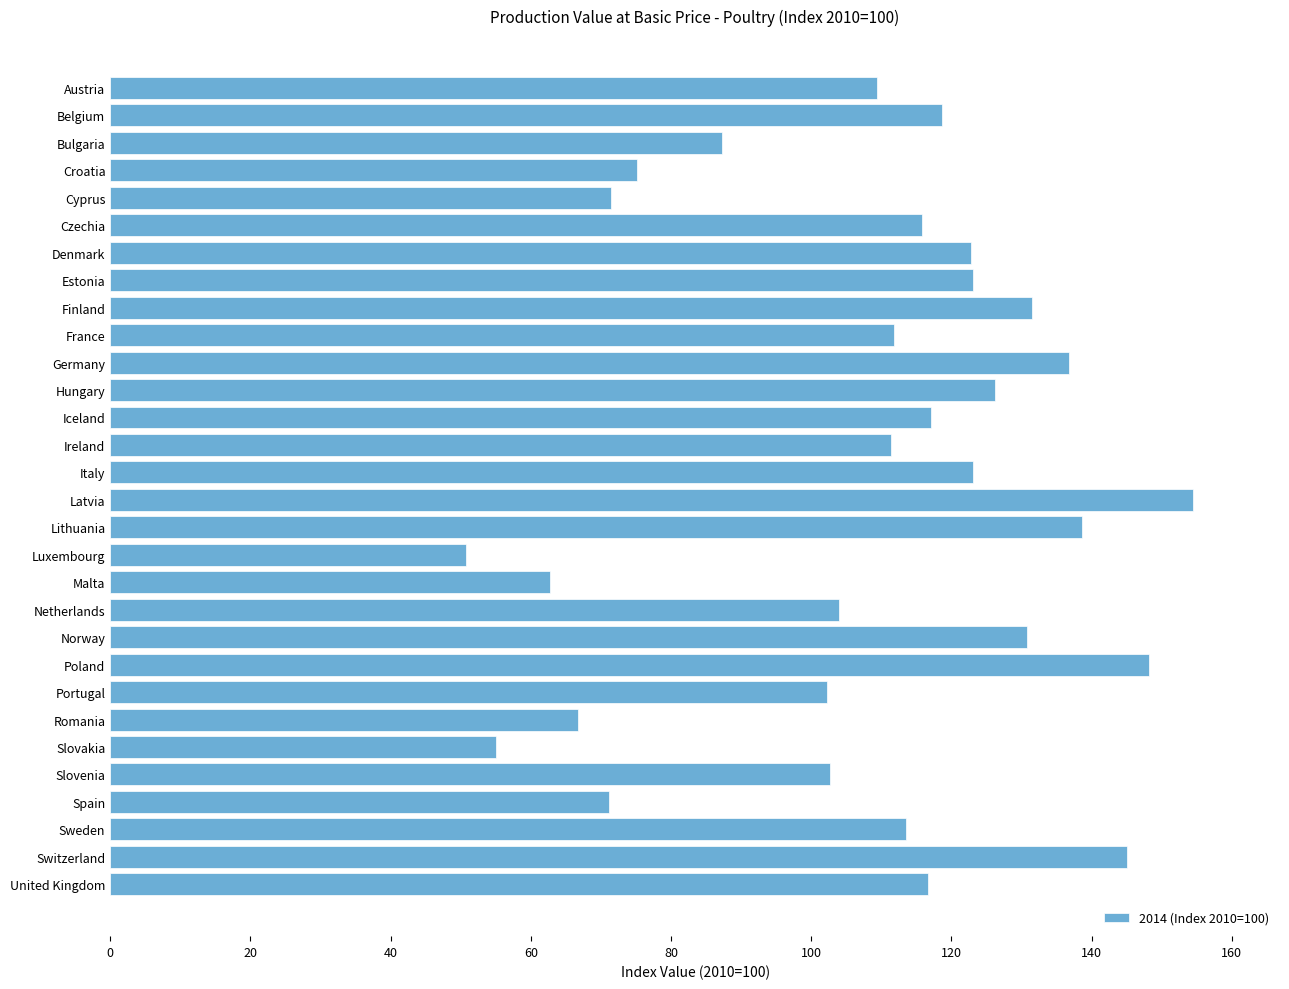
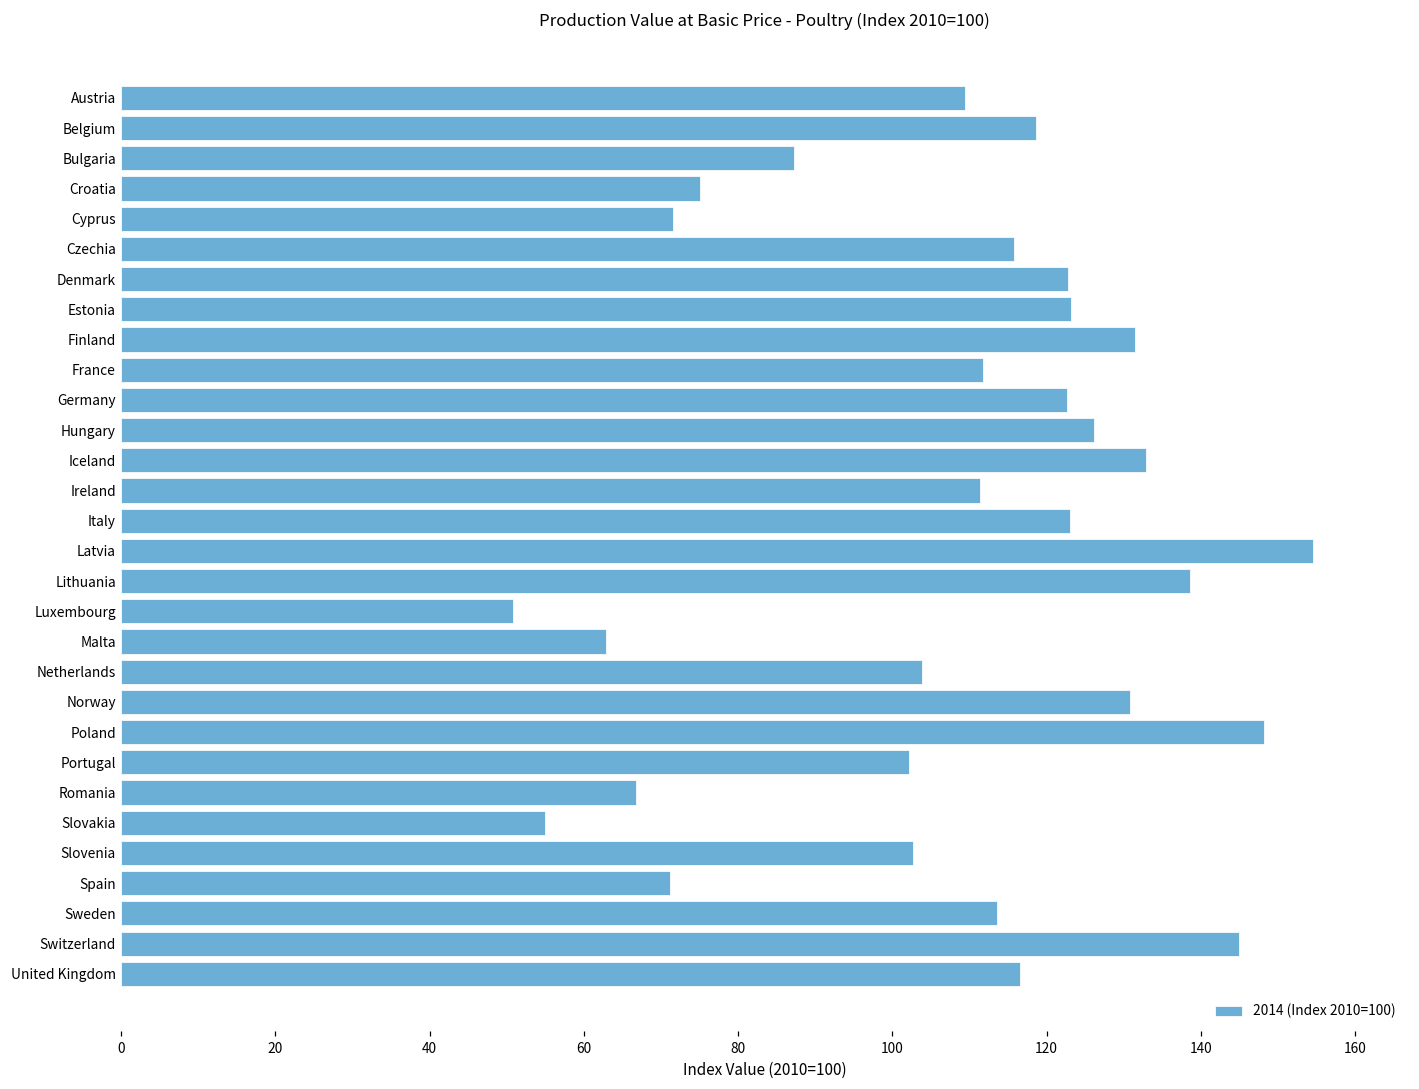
  {
    "Austria": 109,
    "Belgium": 119,
    "Bulgaria": 87,
    "Croatia": 75,
    "Cyprus": 72,
    "Czechia": 116,
    "Denmark": 123,
    "Estonia": 123,
    "Finland": 132,
    "France": 112,
-   "Germany": 137,
+   "Germany": 123,
    "Hungary": 126,
-   "Iceland": 117,
+   "Iceland": 133,
    "Ireland": 111,
    "Italy": 123,
    "Latvia": 155,
    "Lithuania": 139,
    "Luxembourg": 51,
    "Malta": 63,
    "Netherlands": 104,
    "Norway": 131,
    "Poland": 148,
    "Portugal": 102,
    "Romania": 67,
    "Slovakia": 55,
    "Slovenia": 103,
    "Spain": 71,
    "Sweden": 114,
    "Switzerland": 145,
    "United Kingdom": 117
  }
